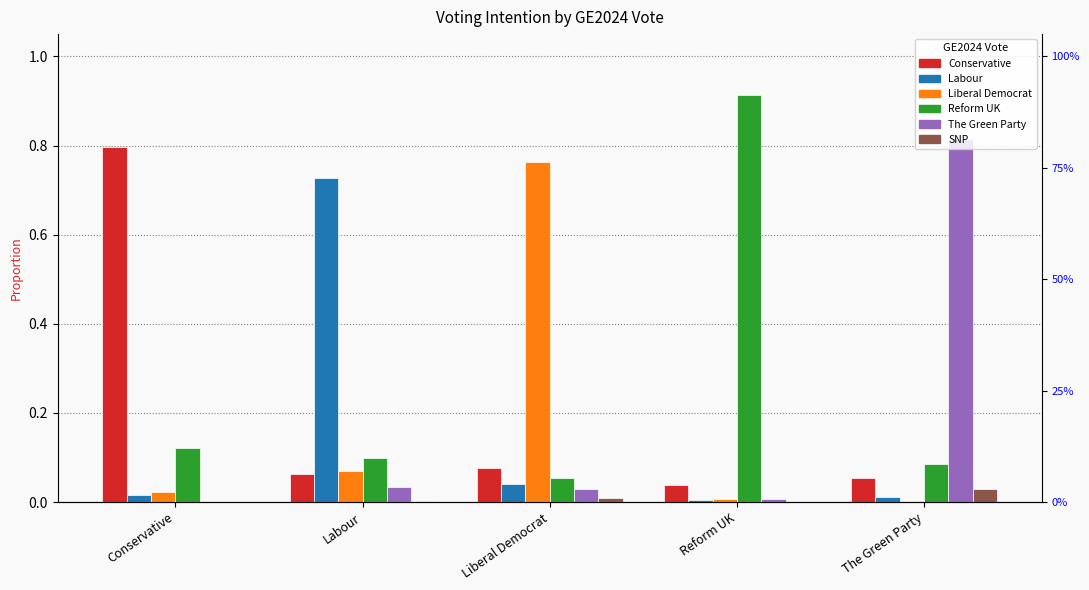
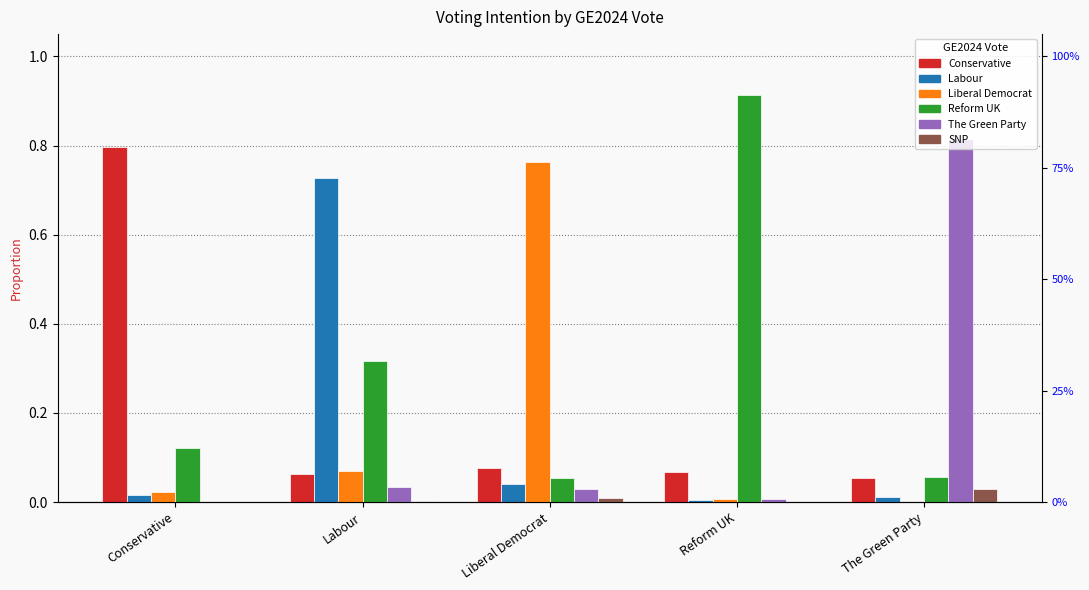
  {
    "Conservative": {
      "Conservative": 0.80,
      "Labour": 0.06,
      "Liberal Democrat": 0.08,
-     "Reform UK": 0.04,
+     "Reform UK": 0.07,
      "The Green Party": 0.05
    },
    "Labour": {
      "Conservative": 0.02,
      "Labour": 0.73,
      "Liberal Democrat": 0.04,
      "The Green Party": 0.01
    },
    "Liberal Democrat": {
      "Conservative": 0.02,
      "Labour": 0.07,
      "Liberal Democrat": 0.76,
      "Reform UK": 0.01,
      "The Green Party": 0.00
    },
    "Reform UK": {
      "Conservative": 0.12,
-     "Labour": 0.10,
+     "Labour": 0.32,
      "Liberal Democrat": 0.05,
      "Reform UK": 0.91,
-     "The Green Party": 0.09
+     "The Green Party": 0.06
    },
    "The Green Party": {
      "Conservative": 0.00,
      "Labour": 0.03,
      "Liberal Democrat": 0.03,
      "Reform UK": 0.01
    },
    "SNP": {
      "Conservative": 0.00,
      "Liberal Democrat": 0.01,
      "Reform UK": 0.00,
      "The Green Party": 0.03
    }
  }
